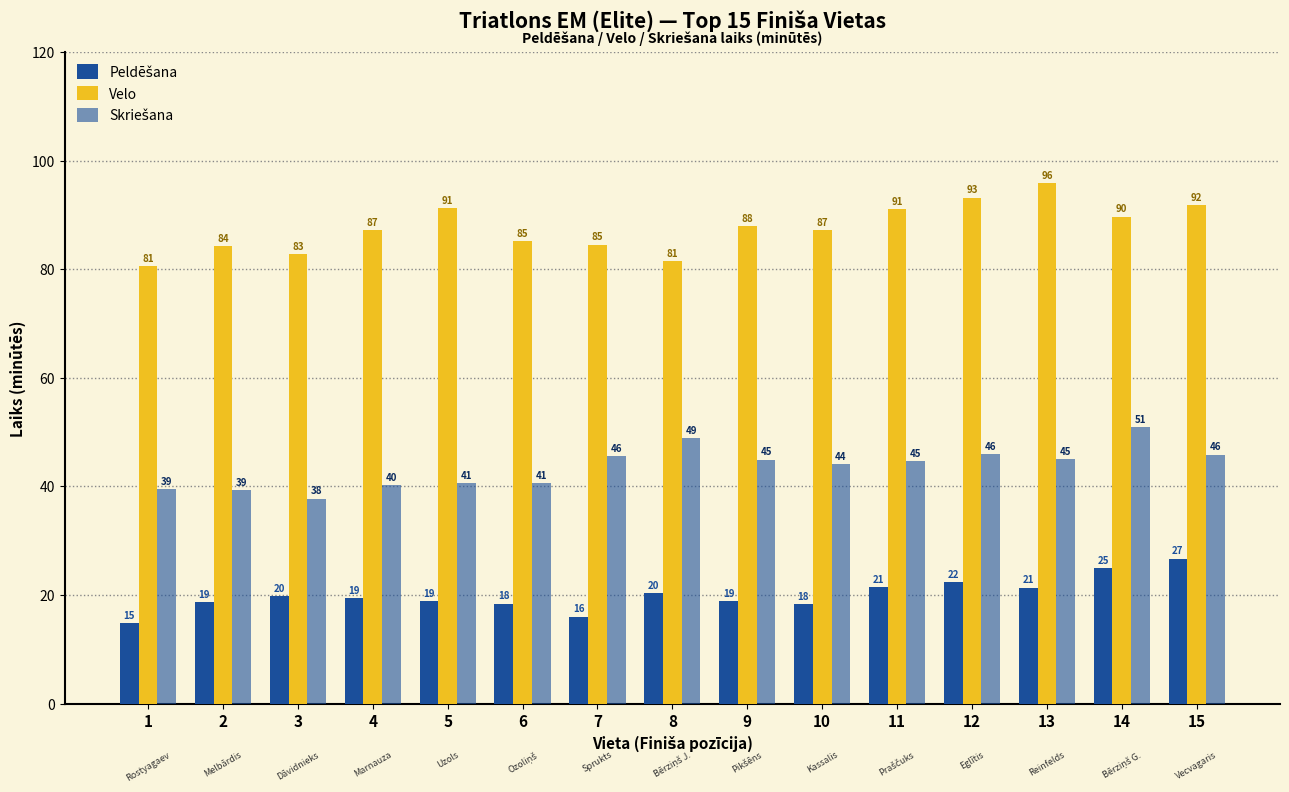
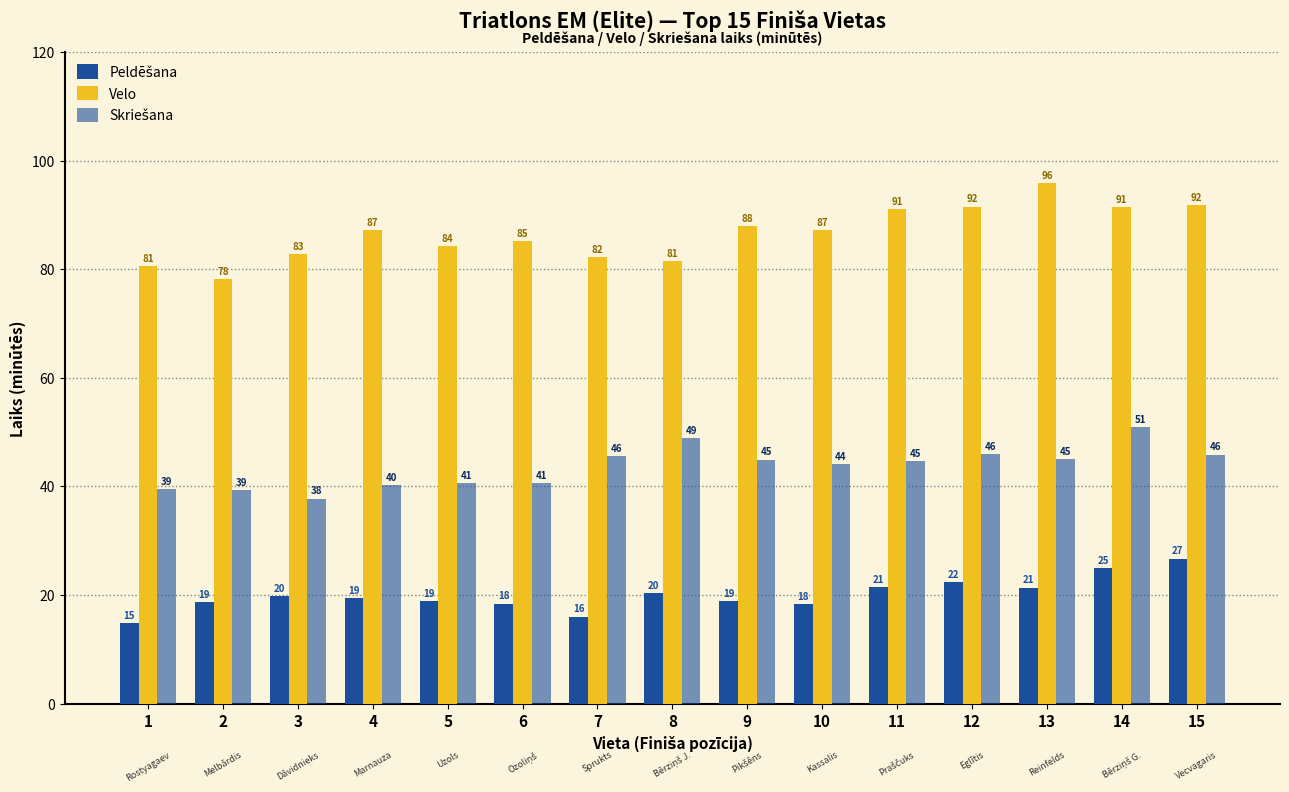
  {
    "Velo": {
      "1": 81,
-     "2": 84,
+     "2": 78,
      "3": 83,
      "4": 87,
-     "5": 91,
+     "5": 84,
      "6": 85,
-     "7": 85,
+     "7": 82,
      "8": 81,
      "9": 88,
      "10": 87,
      "11": 91,
-     "12": 93,
+     "12": 92,
      "13": 96,
-     "14": 90,
+     "14": 91,
      "15": 92
    }
  }
